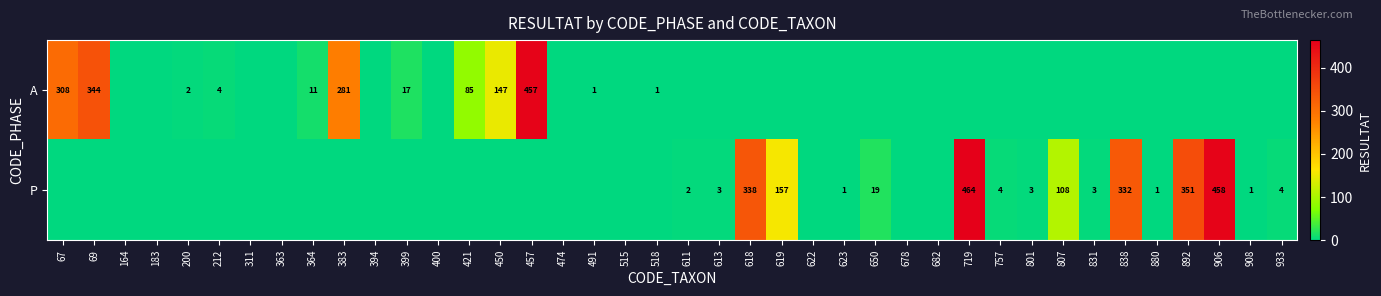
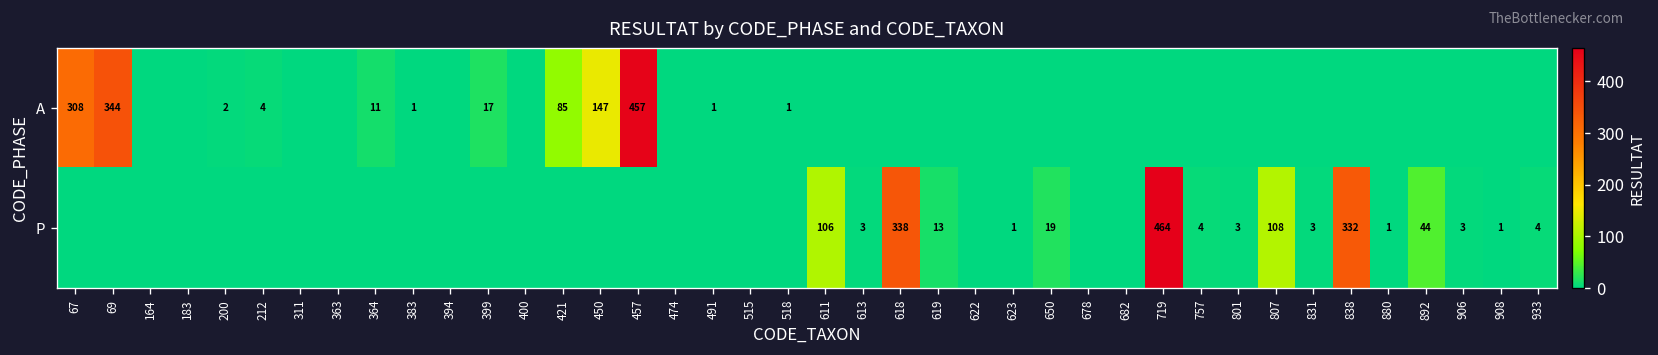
  {
    "A": {
      "67": 308,
      "69": 344,
      "200": 2,
      "212": 4,
      "364": 11,
-     "383": 281,
+     "383": 1,
      "399": 17,
      "421": 85,
      "450": 147,
      "457": 457,
      "491": 1,
      "518": 1
    },
    "P": {
-     "611": 2,
+     "611": 106,
      "613": 3,
      "618": 338,
-     "619": 157,
+     "619": 13,
      "623": 1,
      "650": 19,
      "719": 464,
      "757": 4,
      "801": 3,
      "807": 108,
      "831": 3,
      "838": 332,
      "880": 1,
-     "892": 351,
-     "906": 458,
+     "892": 44,
+     "906": 3,
      "908": 1,
      "933": 4
    }
  }
